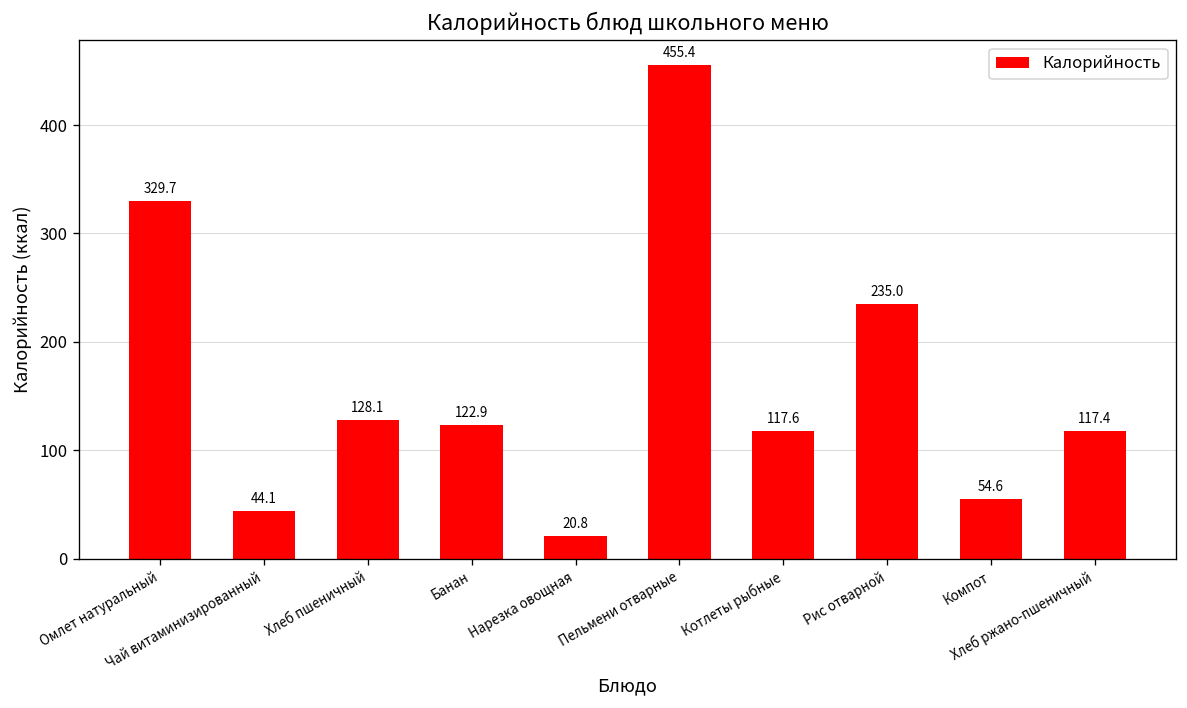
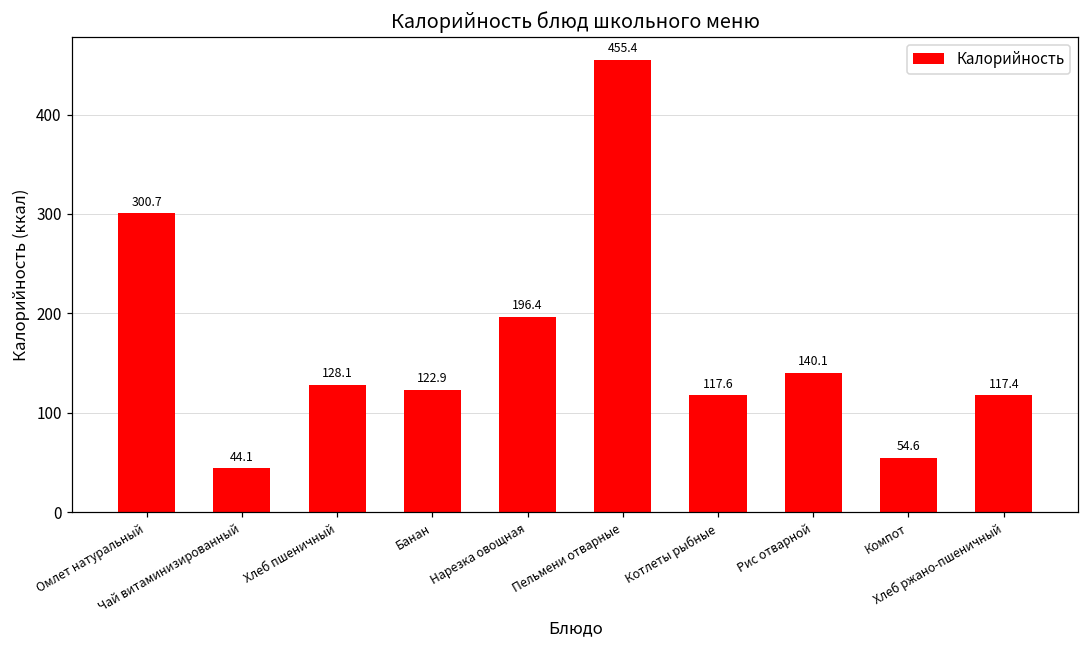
  {
-   "Омлет натуральный": 329.7,
+   "Омлет натуральный": 300.7,
    "Чай витаминизированный": 44.1,
    "Хлеб пшеничный": 128.1,
    "Банан": 122.9,
-   "Нарезка овощная": 20.8,
+   "Нарезка овощная": 196.4,
    "Пельмени отварные": 455.4,
    "Котлеты рыбные": 117.6,
-   "Рис отварной": 235.0,
+   "Рис отварной": 140.1,
    "Компот": 54.6,
    "Хлеб ржано-пшеничный": 117.4
  }
